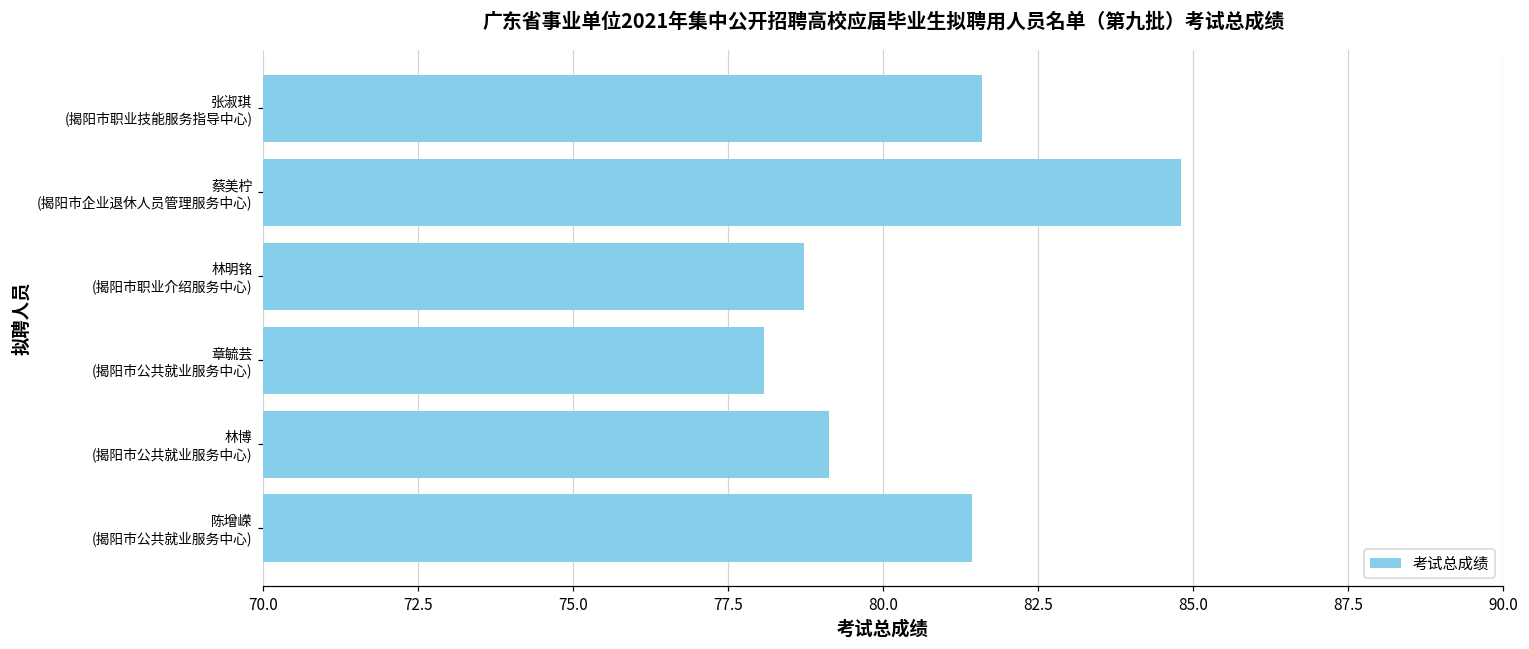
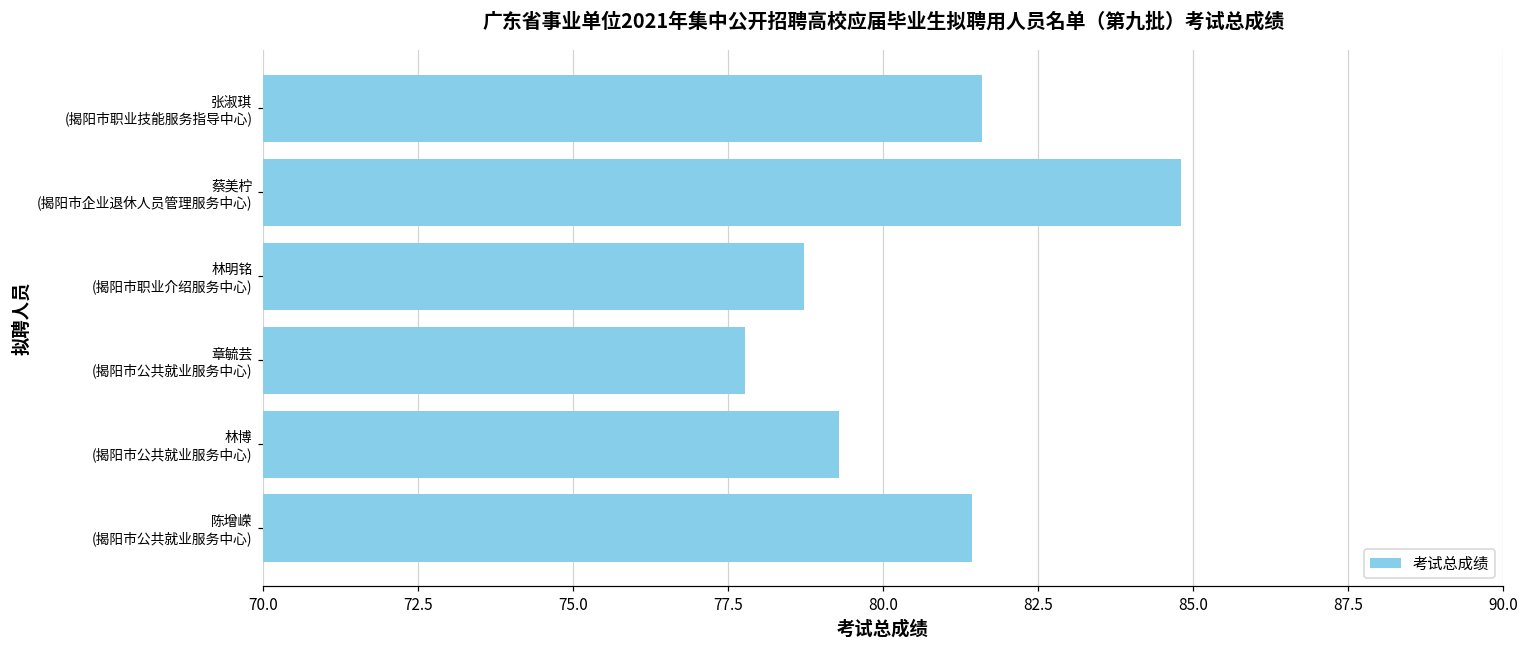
  {
    "张淑琪 (揭阳市职业技能服务指导中心)": 81.6,
    "蔡美柠 (揭阳市企业退休人员管理服务中心)": 84.8,
    "林明铭 (揭阳市职业介绍服务中心)": 78.7,
-   "章毓芸 (揭阳市公共就业服务中心)": 78.1,
-   "林博 (揭阳市公共就业服务中心)": 79.1,
+   "章毓芸 (揭阳市公共就业服务中心)": 77.8,
+   "林博 (揭阳市公共就业服务中心)": 79.3,
    "陈增嵘 (揭阳市公共就业服务中心)": 81.4
  }
